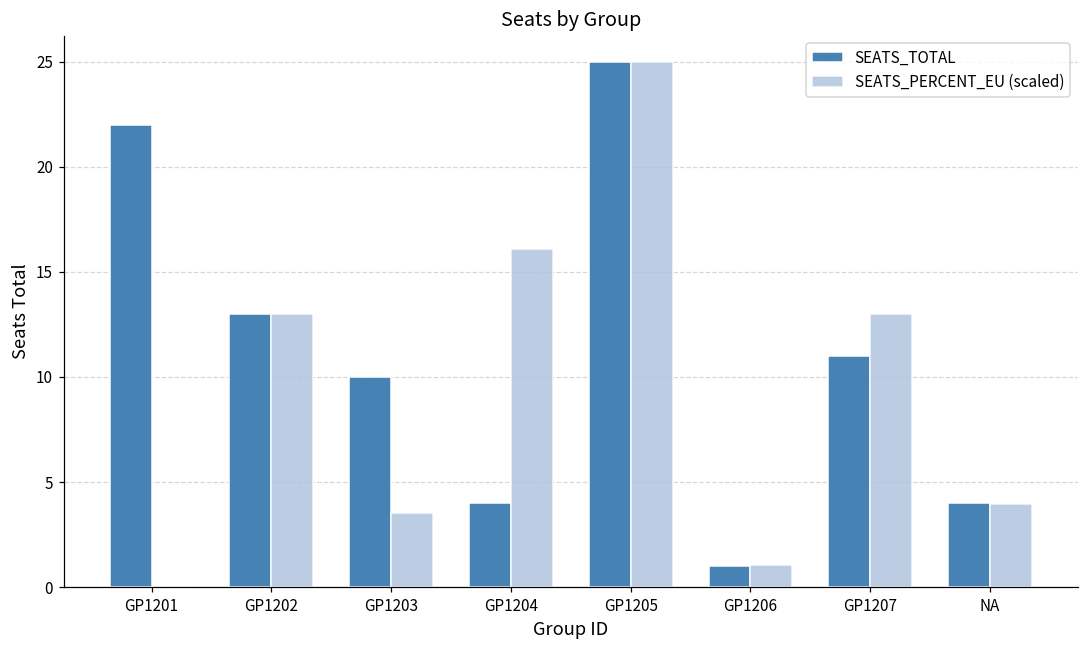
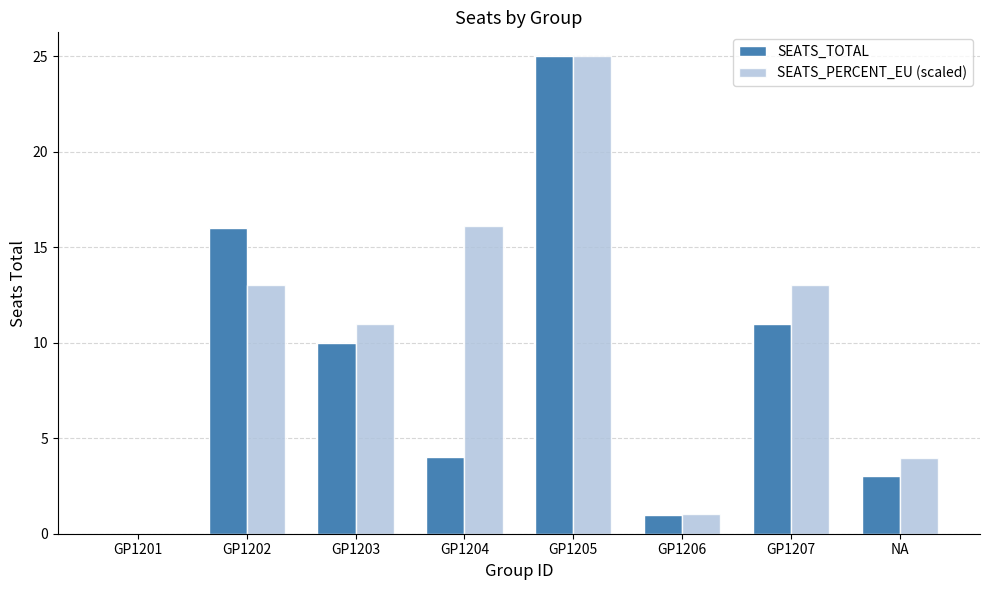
  {
    "SEATS_TOTAL": {
-     "GP1201": 22,
-     "GP1202": 13,
+     "GP1201": 0,
+     "GP1202": 16,
      "GP1203": 10,
      "GP1204": 4,
      "GP1205": 25,
      "GP1206": 1,
      "GP1207": 11,
-     "NA": 4
+     "NA": 3
    },
    "SEATS_PERCENT_EU (scaled)": {
      "GP1201": 0.0,
      "GP1202": 13.0,
-     "GP1203": 3.5,
+     "GP1203": 11.0,
      "GP1204": 16.1,
      "GP1205": 25.0,
      "GP1206": 1.0,
      "GP1207": 13.0,
      "NA": 4.0
    }
  }
